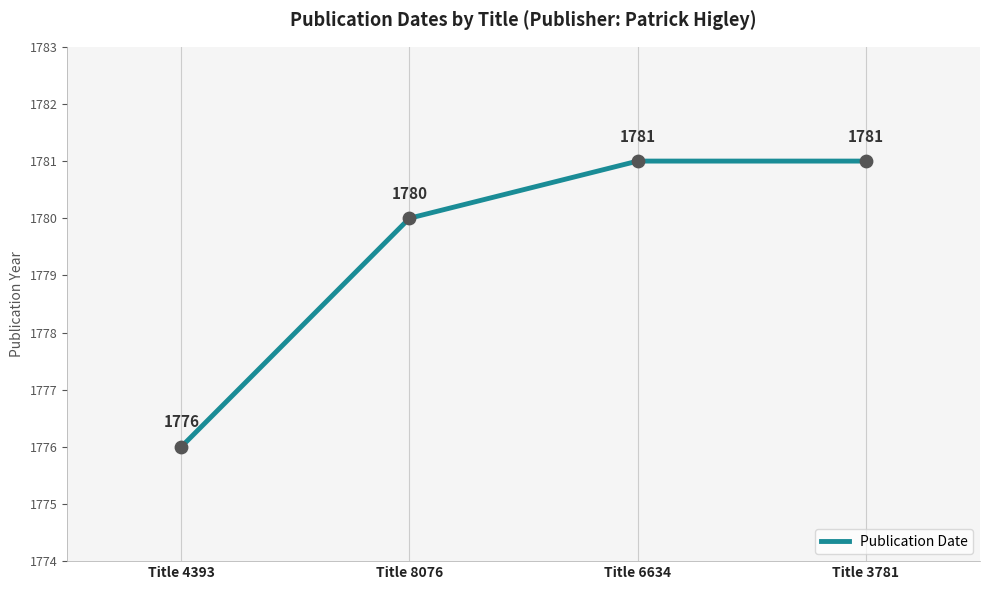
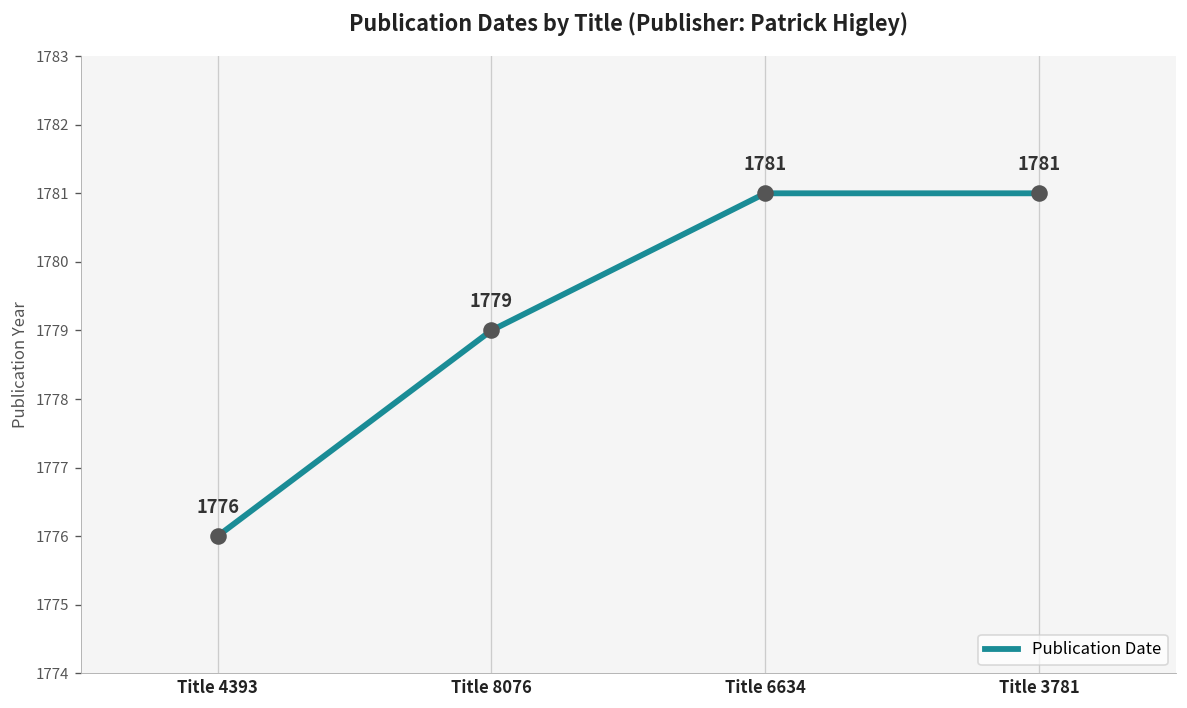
  {
    "Title 4393": 1776,
-   "Title 8076": 1780,
+   "Title 8076": 1779,
    "Title 6634": 1781,
    "Title 3781": 1781
  }
